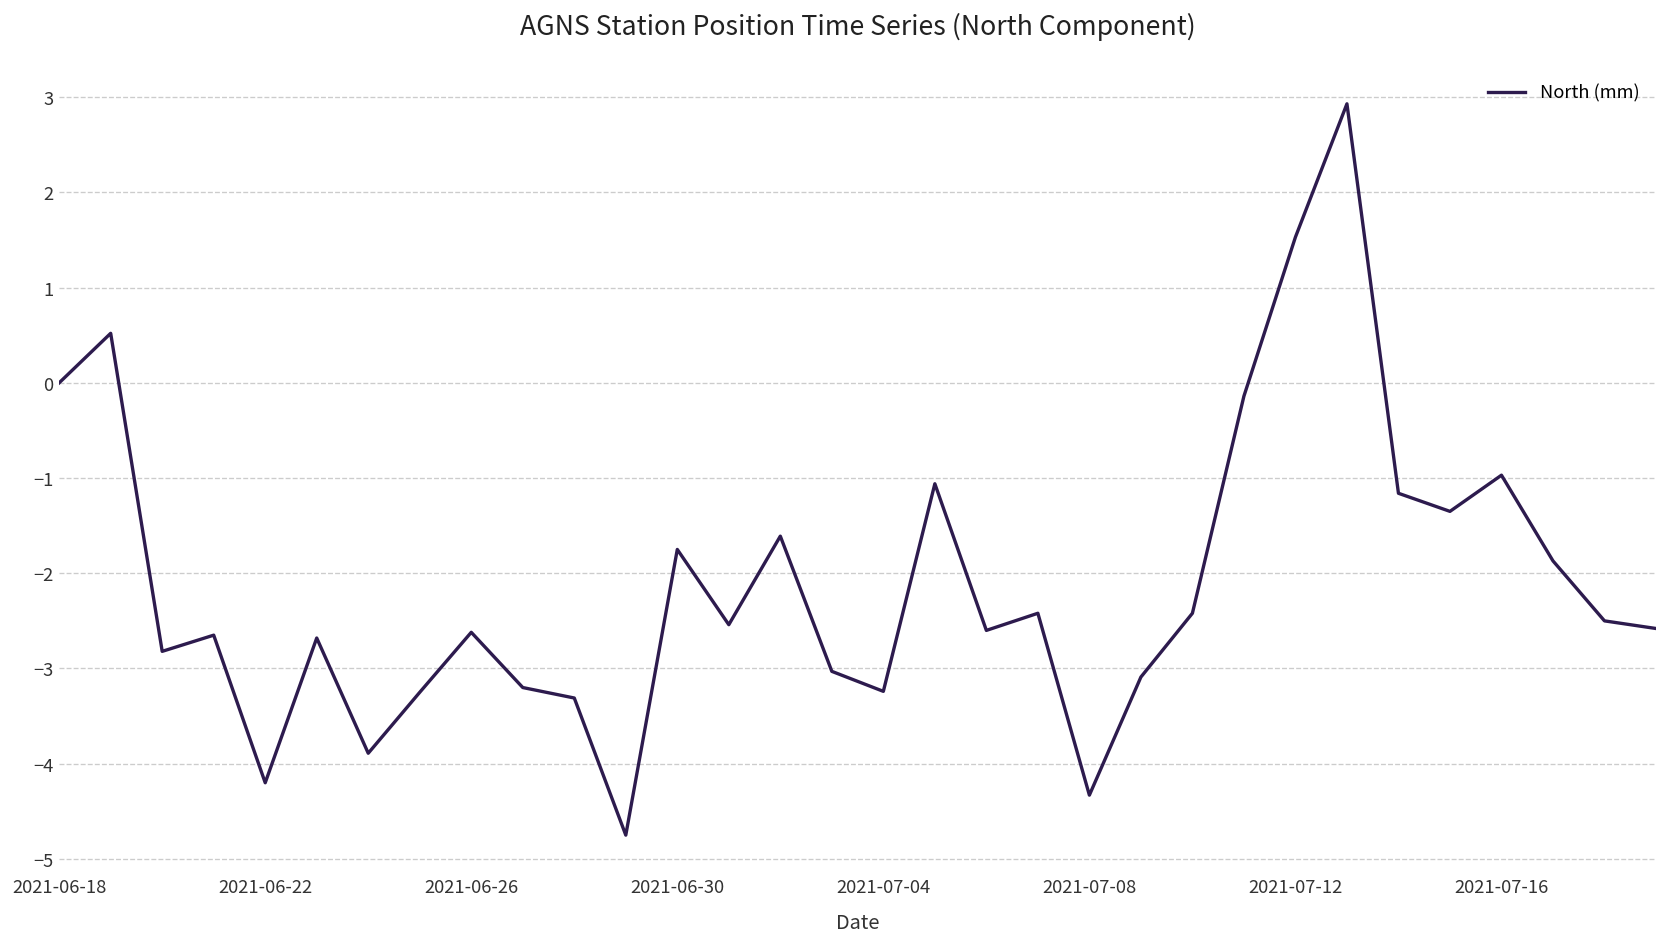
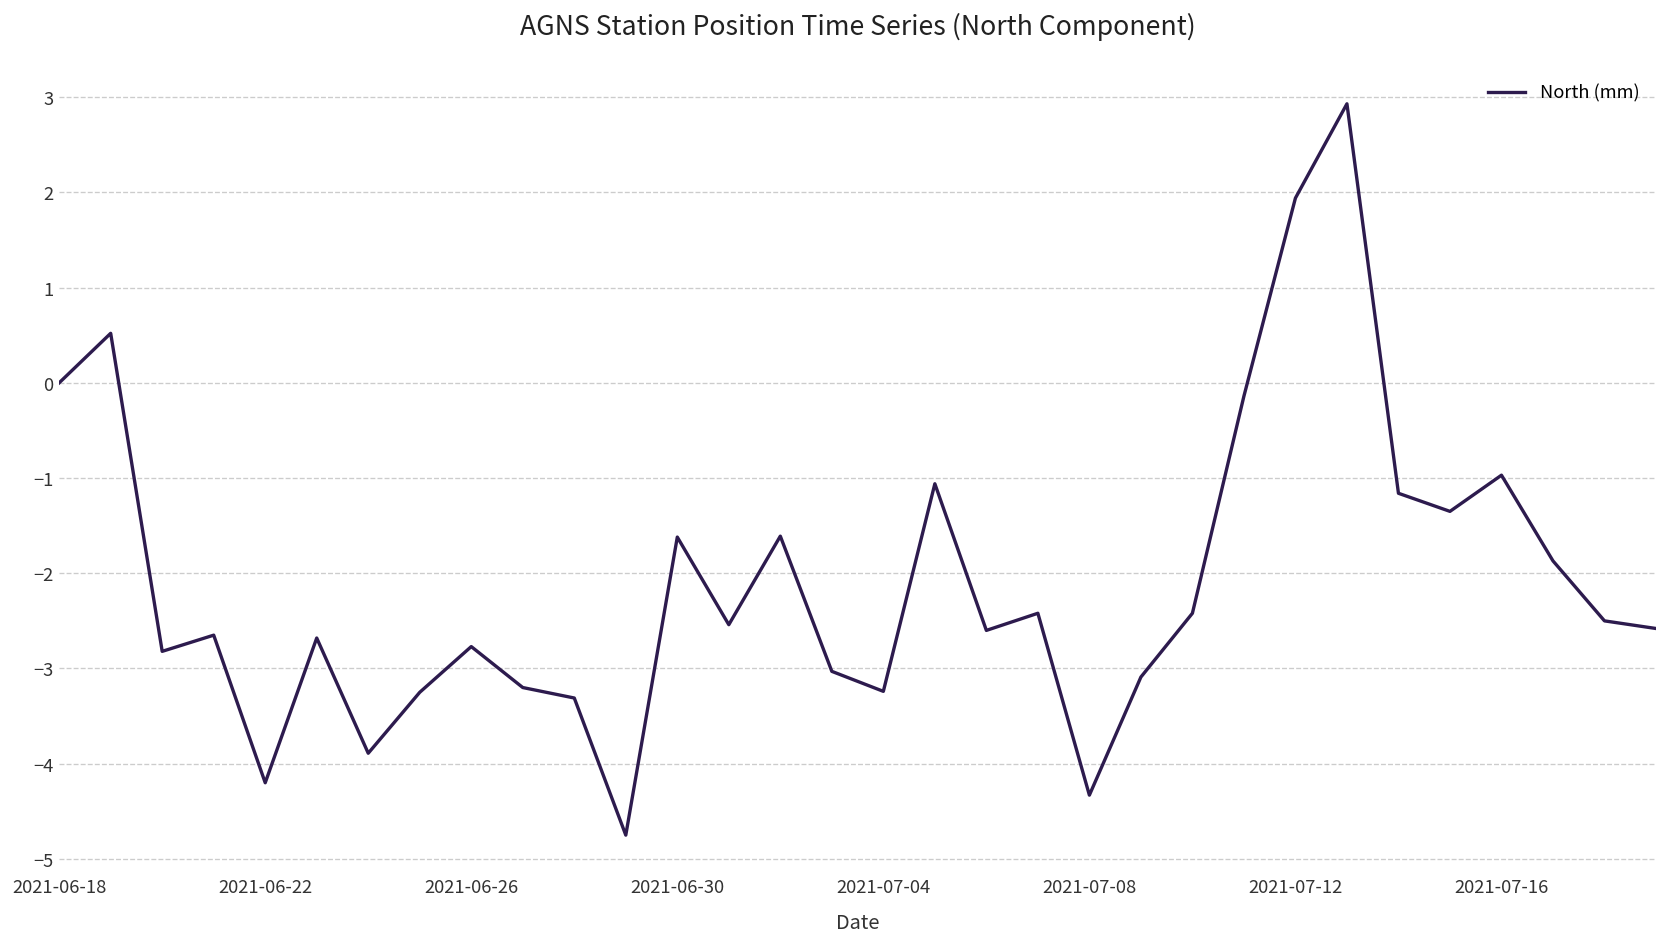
  {
    "2021-06-18": 0.0,
    "2021-06-22": -4.2,
-   "2021-06-26": -2.6,
-   "2021-06-30": -1.8,
+   "2021-06-26": -2.8,
+   "2021-06-30": -1.6,
    "2021-07-04": -3.2,
    "2021-07-08": -4.3,
-   "2021-07-12": 1.5,
+   "2021-07-12": 1.9,
    "2021-07-16": -1.0
  }
